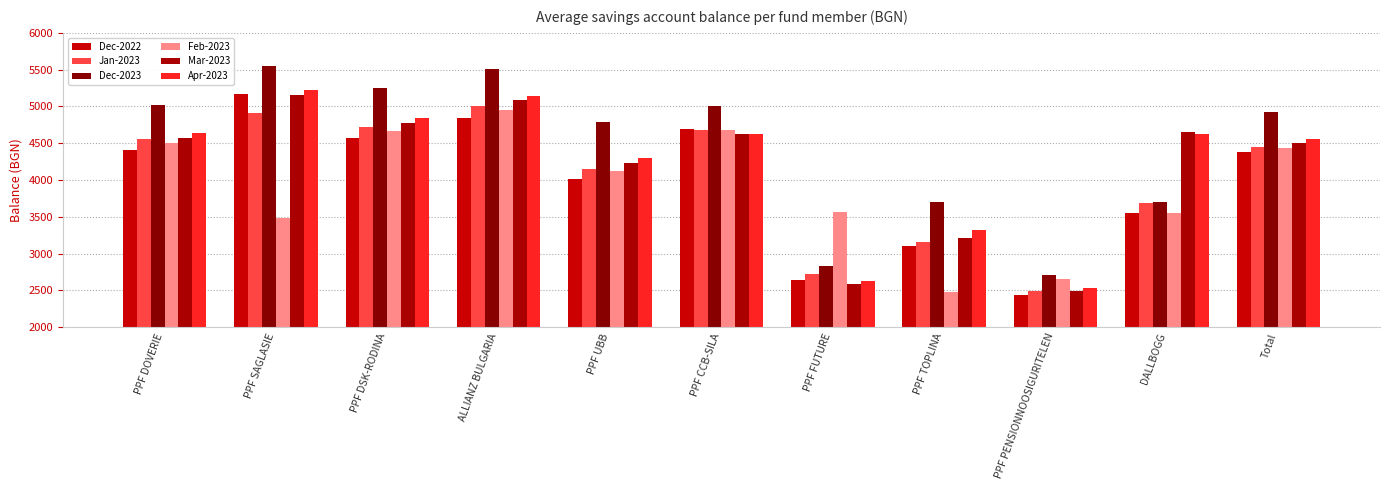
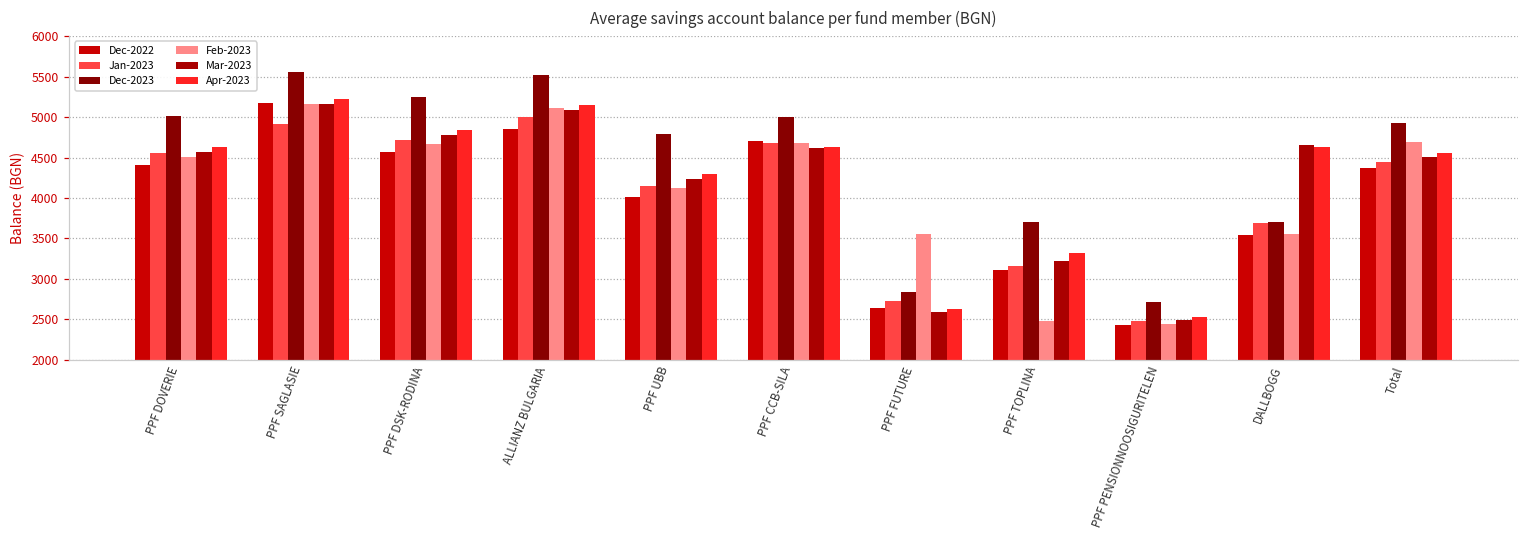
  {
    "Feb-2023": {
      "PPF DOVERIE": 4500,
-     "PPF SAGLASIE": 3500,
+     "PPF SAGLASIE": 5200,
      "PPF DSK-RODINA": 4700,
-     "ALLIANZ BULGARIA": 5000,
+     "ALLIANZ BULGARIA": 5100,
      "PPF UBB": 4100,
      "PPF CCB-SILA": 4700,
      "PPF FUTURE": 3600,
      "PPF TOPLINA": 2500,
-     "PPF PENSIONNOOSIGURITELEN": 2700,
+     "PPF PENSIONNOOSIGURITELEN": 2400,
      "DALLBOGG": 3500,
-     "Total": 4400
+     "Total": 4700
    }
  }
